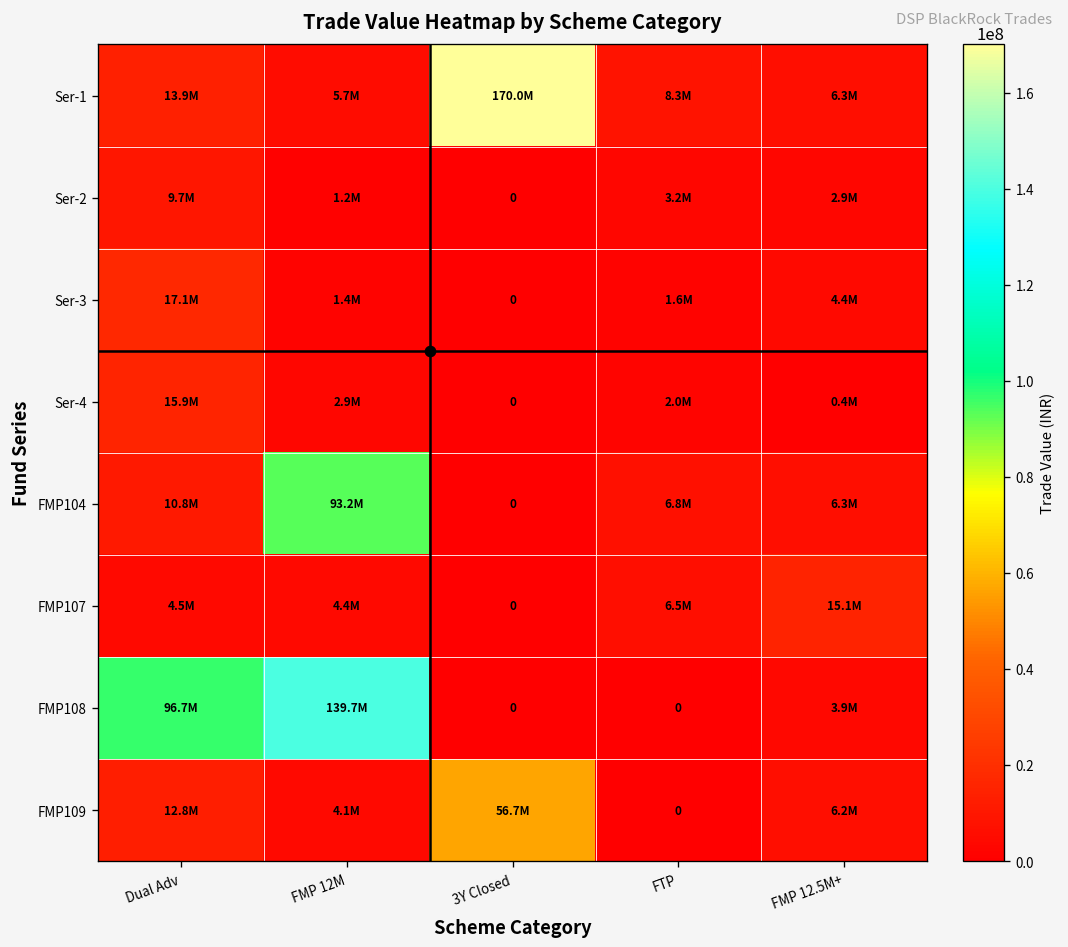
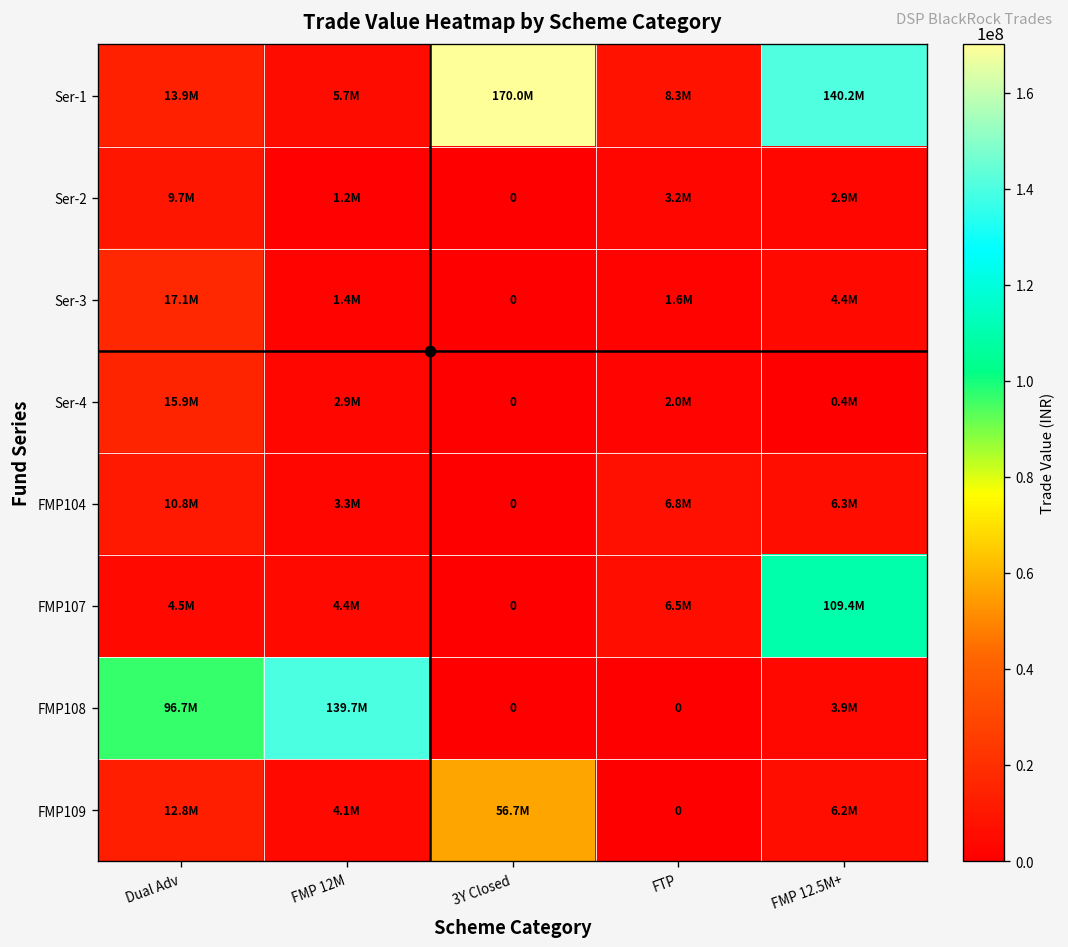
  {
    "Ser-1": {
      "Dual Adv": "13.9M",
      "FMP 12M": "5.7M",
      "3Y Closed": "170.0M",
      "FTP": "8.3M",
-     "FMP 12.5M+": "6.3M"
+     "FMP 12.5M+": "140.2M"
    },
    "Ser-2": {
      "Dual Adv": "9.7M",
      "FMP 12M": "1.2M",
      "3Y Closed": "0",
      "FTP": "3.2M",
      "FMP 12.5M+": "2.9M"
    },
    "Ser-3": {
      "Dual Adv": "17.1M",
      "FMP 12M": "1.4M",
      "3Y Closed": "0",
      "FTP": "1.6M",
      "FMP 12.5M+": "4.4M"
    },
    "Ser-4": {
      "Dual Adv": "15.9M",
      "FMP 12M": "2.9M",
      "3Y Closed": "0",
      "FTP": "2.0M",
      "FMP 12.5M+": "0.4M"
    },
    "FMP104": {
      "Dual Adv": "10.8M",
-     "FMP 12M": "93.2M",
+     "FMP 12M": "3.3M",
      "3Y Closed": "0",
      "FTP": "6.8M",
      "FMP 12.5M+": "6.3M"
    },
    "FMP107": {
      "Dual Adv": "4.5M",
      "FMP 12M": "4.4M",
      "3Y Closed": "0",
      "FTP": "6.5M",
-     "FMP 12.5M+": "15.1M"
+     "FMP 12.5M+": "109.4M"
    },
    "FMP108": {
      "Dual Adv": "96.7M",
      "FMP 12M": "139.7M",
      "3Y Closed": "0",
      "FTP": "0",
      "FMP 12.5M+": "3.9M"
    },
    "FMP109": {
      "Dual Adv": "12.8M",
      "FMP 12M": "4.1M",
      "3Y Closed": "56.7M",
      "FTP": "0",
      "FMP 12.5M+": "6.2M"
    }
  }
